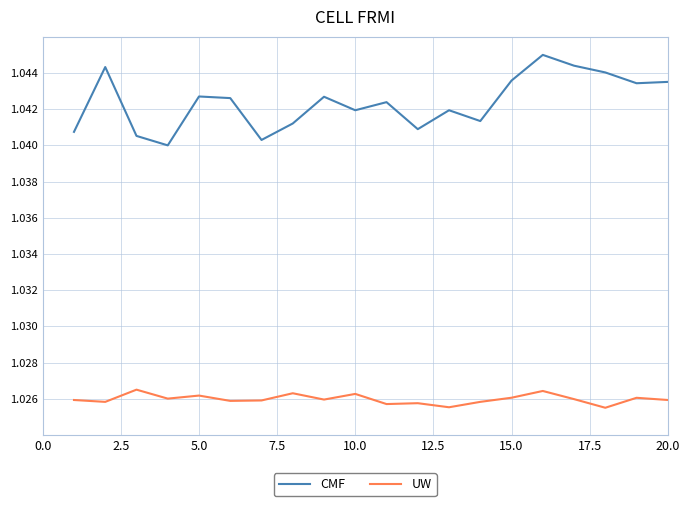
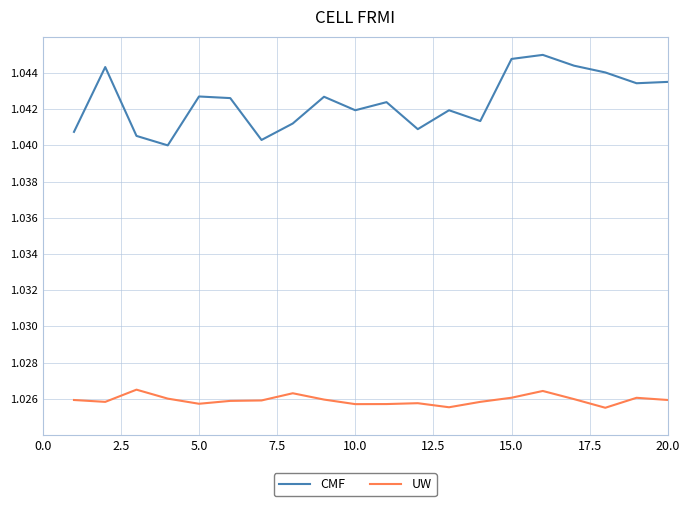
  {
    "CMF": {
      "5.0": 1.0427,
      "10.0": 1.0419,
-     "15.0": 1.0436,
+     "15.0": 1.0448,
      "20.0": 1.0435
    },
    "UW": {
-     "5.0": 1.0262,
-     "10.0": 1.0263,
+     "5.0": 1.0257,
+     "10.0": 1.0257,
      "15.0": 1.0261,
      "20.0": 1.0259
    }
  }
